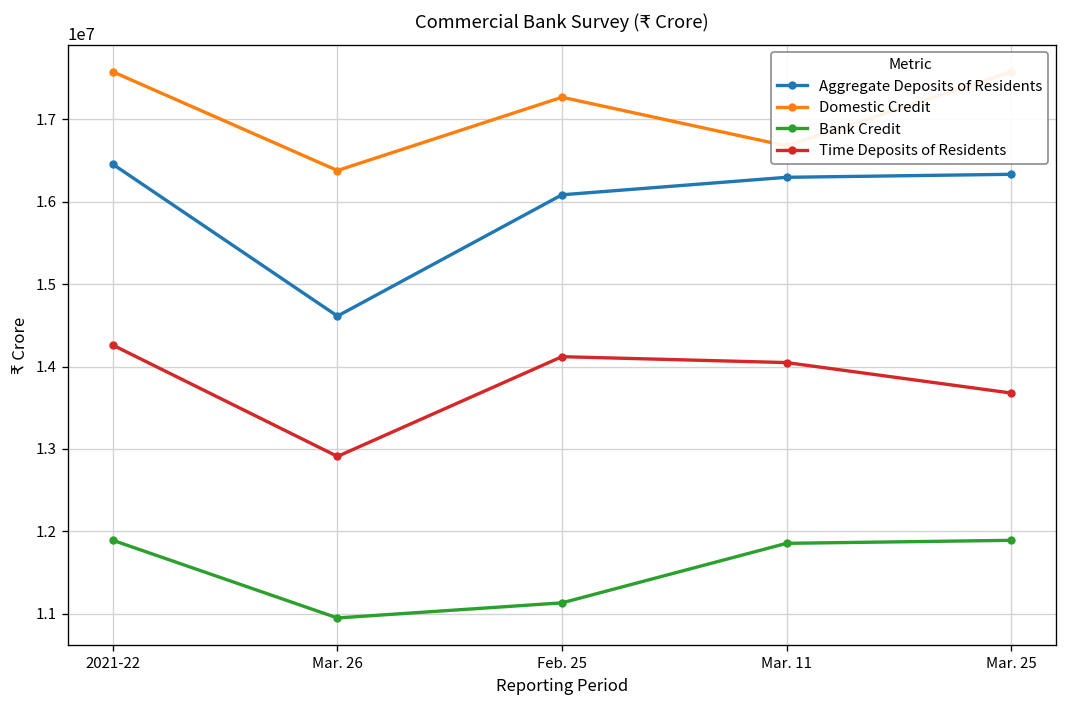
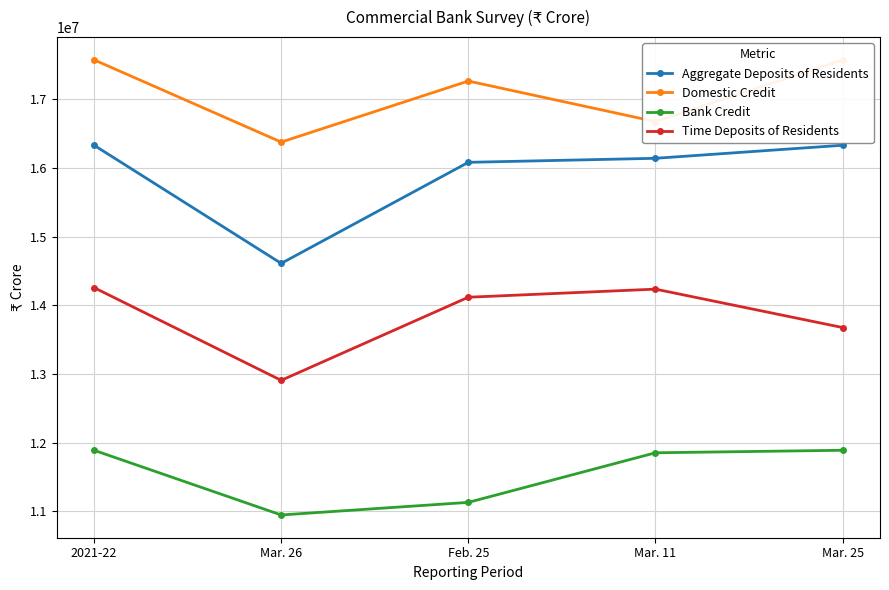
  {
    "Aggregate Deposits of Residents": {
-     "2021-22": 16500000,
+     "2021-22": 16300000,
      "Mar. 26": 14600000,
      "Feb. 25": 16100000,
-     "Mar. 11": 16300000,
+     "Mar. 11": 16100000,
      "Mar. 25": 16300000
    },
    "Domestic Credit": {
      "2021-22": 17600000,
      "Mar. 26": 16400000,
      "Feb. 25": 17300000
    },
    "Bank Credit": {
      "2021-22": 11900000,
      "Mar. 26": 10900000,
      "Feb. 25": 11100000,
      "Mar. 11": 11900000,
      "Mar. 25": 11900000
    },
    "Time Deposits of Residents": {
      "2021-22": 14300000,
      "Mar. 26": 12900000,
      "Feb. 25": 14100000,
-     "Mar. 11": 14000000,
+     "Mar. 11": 14200000,
      "Mar. 25": 13700000
    }
  }
